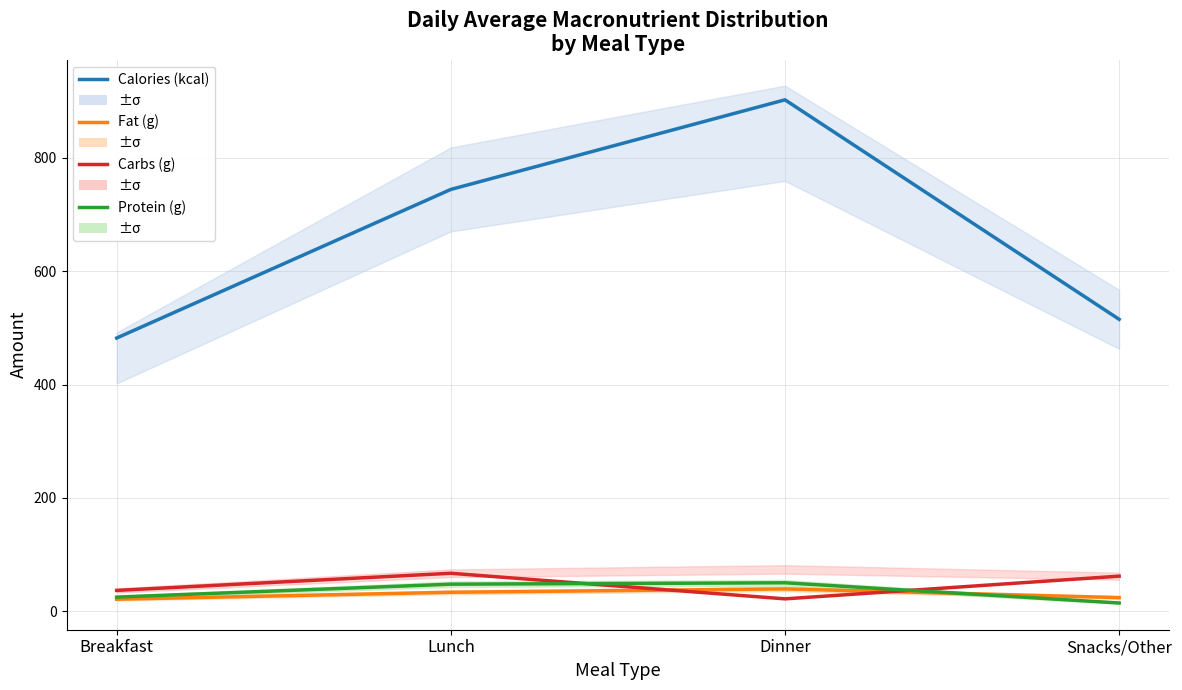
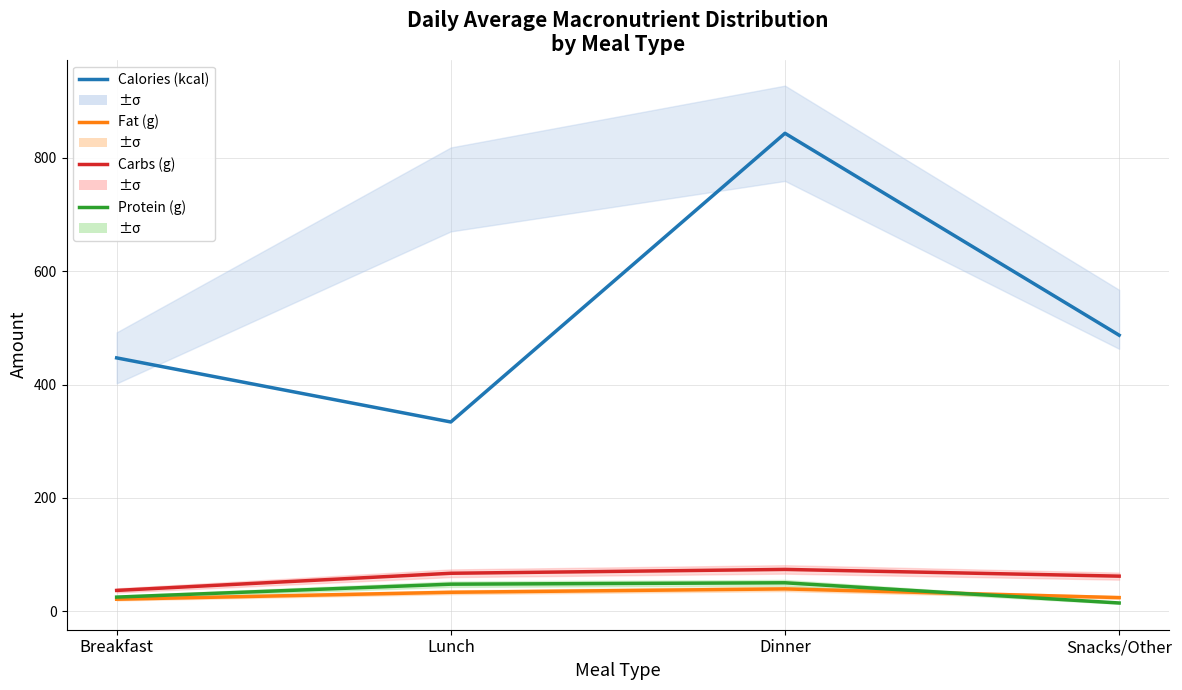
  {
    "Calories (kcal)": {
-     "Breakfast": 480,
-     "Lunch": 740,
-     "Dinner": 900,
-     "Snacks/Other": 520
+     "Breakfast": 450,
+     "Lunch": 330,
+     "Dinner": 840,
+     "Snacks/Other": 490
    },
    "Carbs (g)": {
      "Lunch": 70,
-     "Dinner": 20,
+     "Dinner": 70,
      "Snacks/Other": 60
    },
    "Protein (g)": {
      "Lunch": 50,
      "Dinner": 50
    }
  }
